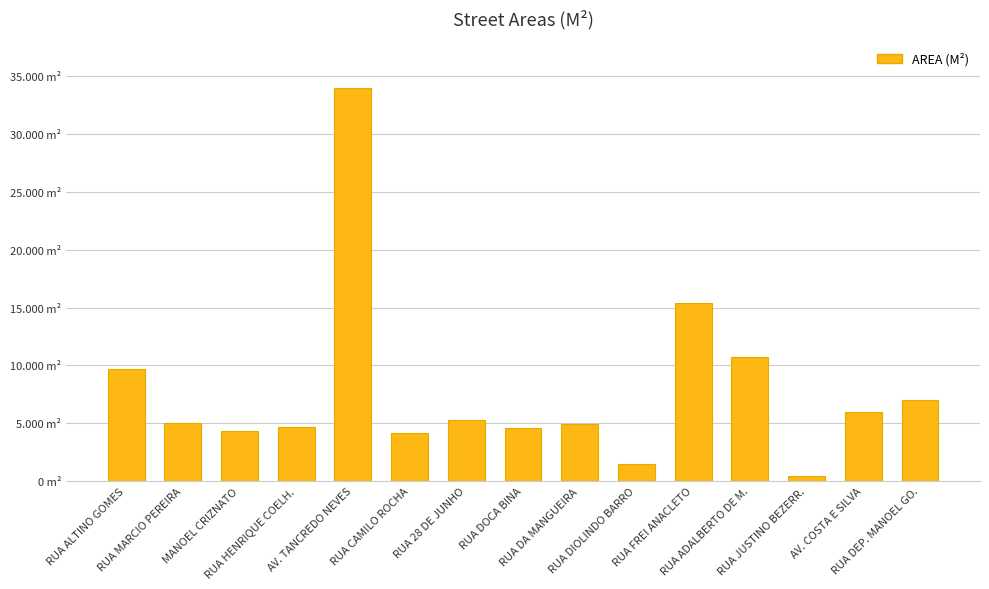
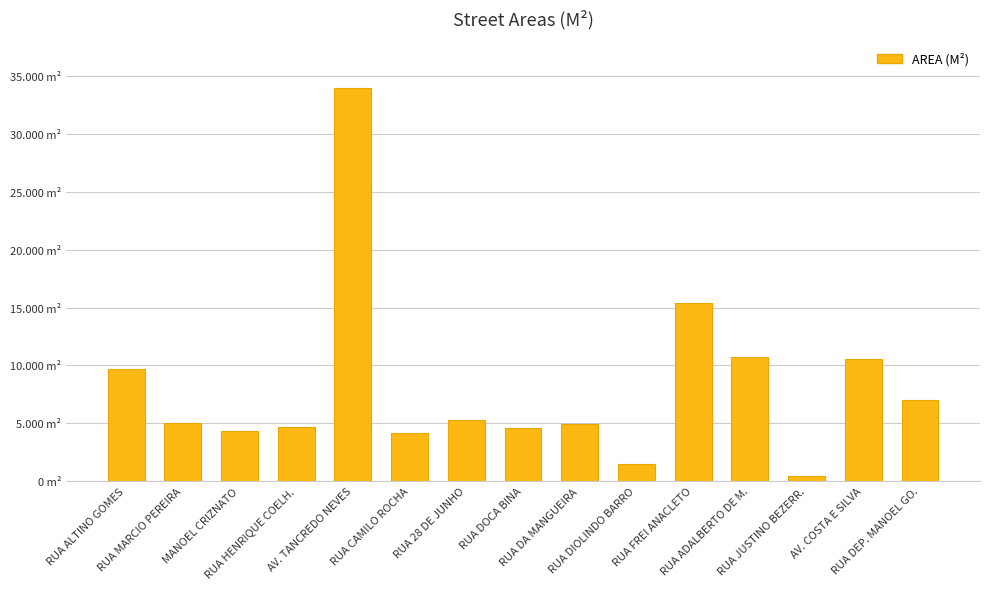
  {
    "RUA ALTINO GOMES": "9.7 m²",
    "RUA MARCIO PEREIRA": "5.0 m²",
    "MANOEL CRIZNATO": "4.3 m²",
    "RUA HENRIQUE COELH.": "4.7 m²",
    "AV. TANCREDO NEVES": "34.0 m²",
    "RUA CAMILO ROCHA": "4.1 m²",
    "RUA 28 DE JUNHO": "5.3 m²",
    "RUA DOCA BINA": "4.6 m²",
    "RUA DA MANGUEIRA": "5.0 m²",
    "RUA DIOLINDO BARRO": "1.5 m²",
    "RUA FREI ANACLETO": "15.4 m²",
    "RUA ADALBERTO DE M.": "10.7 m²",
    "RUA JUSTINO BEZERR.": "0.4 m²",
-   "AV. COSTA E SILVA": "5.9 m²",
+   "AV. COSTA E SILVA": "10.5 m²",
    "RUA DEP. MANOEL GO.": "7.0 m²"
  }
